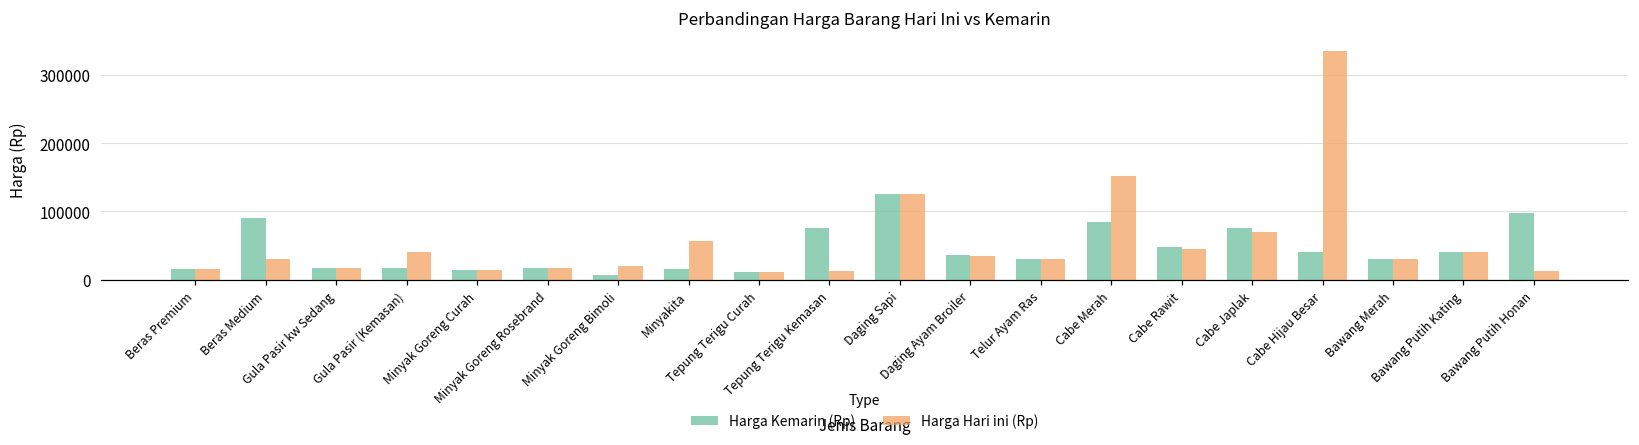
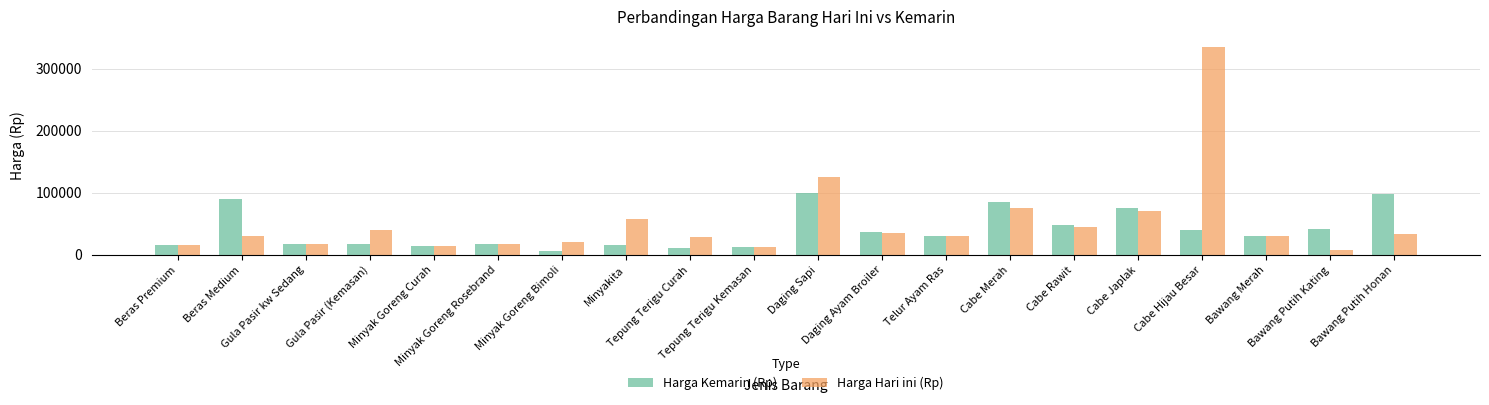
  {
    "Harga Kemarin (Rp)": {
      "Beras Premium": 20000,
      "Beras Medium": 90000,
      "Gula Pasir kw Sedang": 20000,
      "Gula Pasir (Kemasan)": 20000,
      "Minyak Goreng Curah": 10000,
      "Minyak Goreng Rosebrand": 20000,
      "Minyak Goreng Bimoli": 10000,
      "Minyakita": 20000,
      "Tepung Terigu Curah": 10000,
-     "Tepung Terigu Kemasan": 80000,
-     "Daging Sapi": 130000,
+     "Tepung Terigu Kemasan": 10000,
+     "Daging Sapi": 100000,
      "Daging Ayam Broiler": 40000,
      "Telur Ayam Ras": 30000,
      "Cabe Merah": 90000,
      "Cabe Rawit": 50000,
      "Cabe Japlak": 80000,
      "Cabe Hijau Besar": 40000,
      "Bawang Merah": 30000,
      "Bawang Putih Kating": 40000,
      "Bawang Putih Honan": 100000
    },
    "Harga Hari ini (Rp)": {
      "Beras Premium": 20000,
      "Beras Medium": 30000,
      "Gula Pasir kw Sedang": 20000,
      "Gula Pasir (Kemasan)": 40000,
      "Minyak Goreng Curah": 10000,
      "Minyak Goreng Rosebrand": 20000,
      "Minyak Goreng Bimoli": 20000,
      "Minyakita": 60000,
-     "Tepung Terigu Curah": 10000,
+     "Tepung Terigu Curah": 30000,
      "Tepung Terigu Kemasan": 10000,
      "Daging Sapi": 130000,
      "Daging Ayam Broiler": 40000,
      "Telur Ayam Ras": 30000,
-     "Cabe Merah": 150000,
+     "Cabe Merah": 80000,
      "Cabe Rawit": 50000,
      "Cabe Japlak": 70000,
      "Cabe Hijau Besar": 340000,
      "Bawang Merah": 30000,
-     "Bawang Putih Kating": 40000,
-     "Bawang Putih Honan": 10000
+     "Bawang Putih Kating": 10000,
+     "Bawang Putih Honan": 30000
    }
  }
